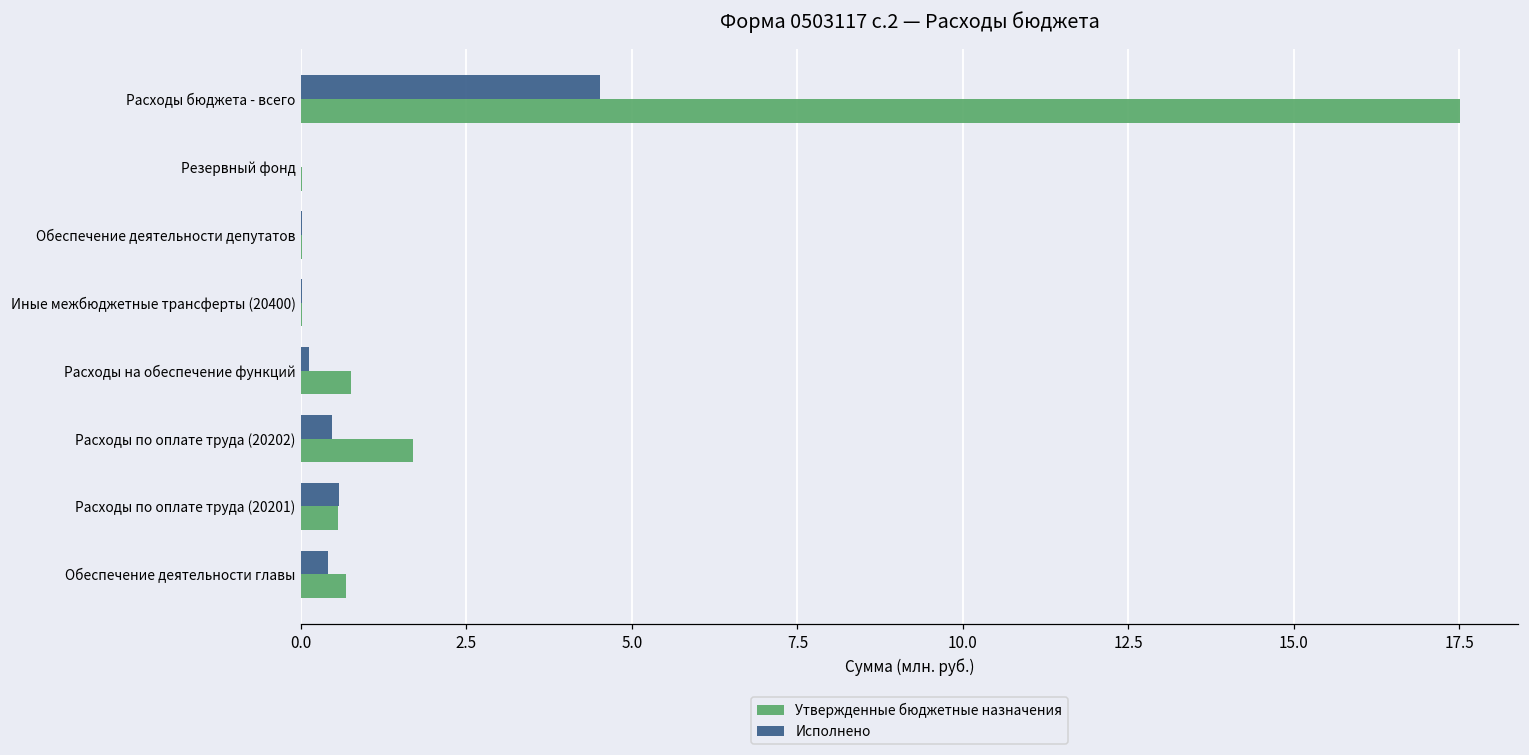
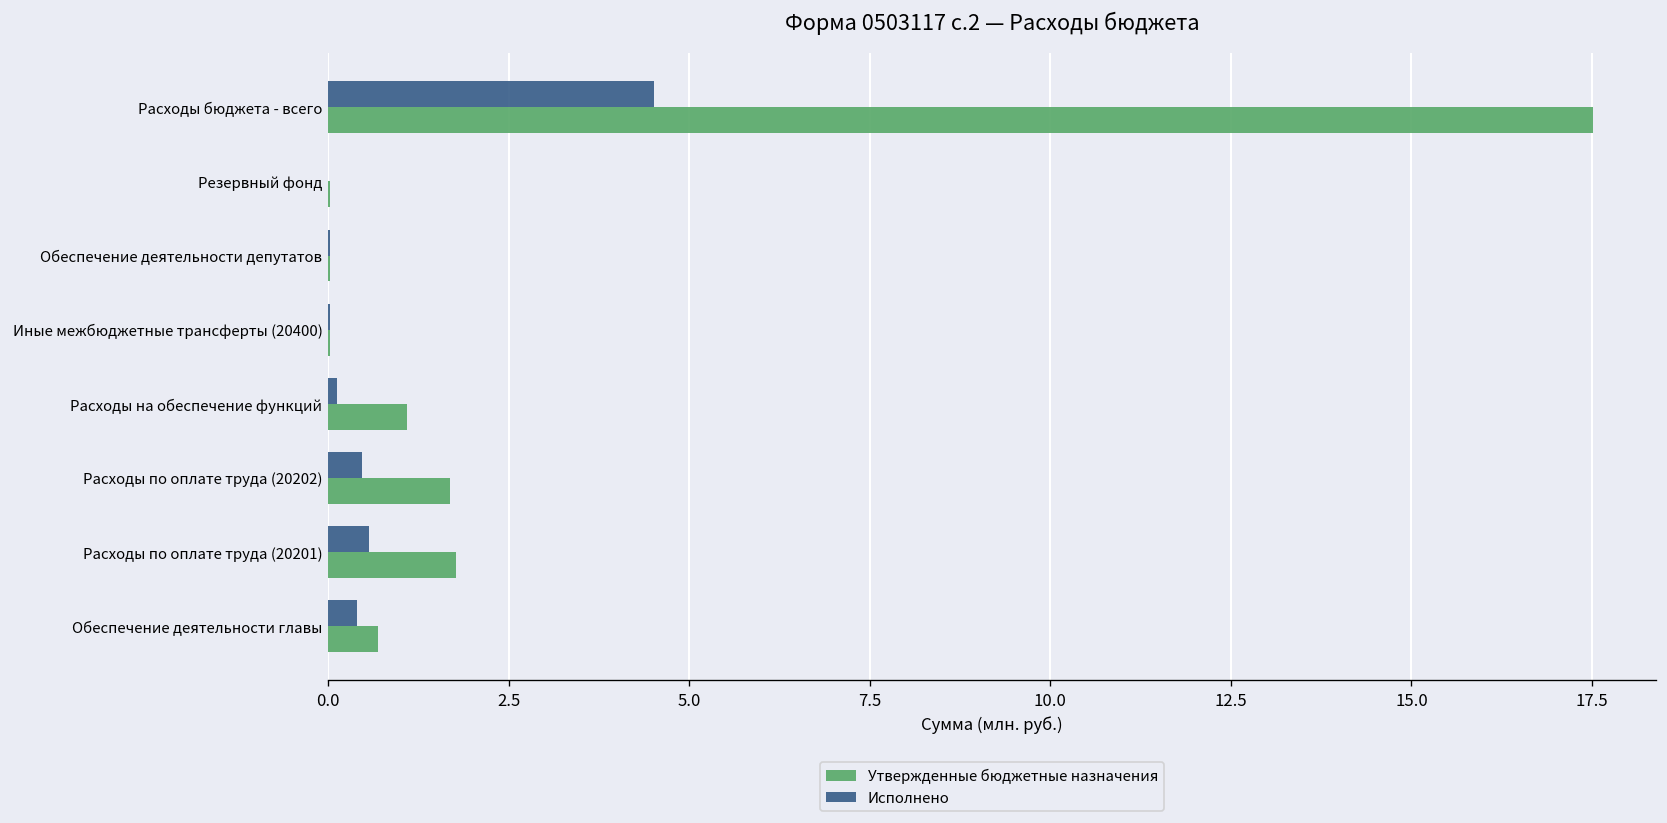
  {
    "Утвержденные бюджетные назначения": {
      "Расходы бюджета - всего": 17.5,
-     "Расходы на обеспечение функций": 0.8,
+     "Расходы на обеспечение функций": 1.1,
      "Расходы по оплате труда (20202)": 1.7,
-     "Расходы по оплате труда (20201)": 0.6,
+     "Расходы по оплате труда (20201)": 1.8,
      "Обеспечение деятельности главы": 0.7
    },
    "Исполнено": {
      "Расходы бюджета - всего": 4.5,
      "Резервный фонд": 0.0,
      "Расходы на обеспечение функций": 0.1,
      "Расходы по оплате труда (20202)": 0.5,
      "Расходы по оплате труда (20201)": 0.6,
      "Обеспечение деятельности главы": 0.4
    }
  }
